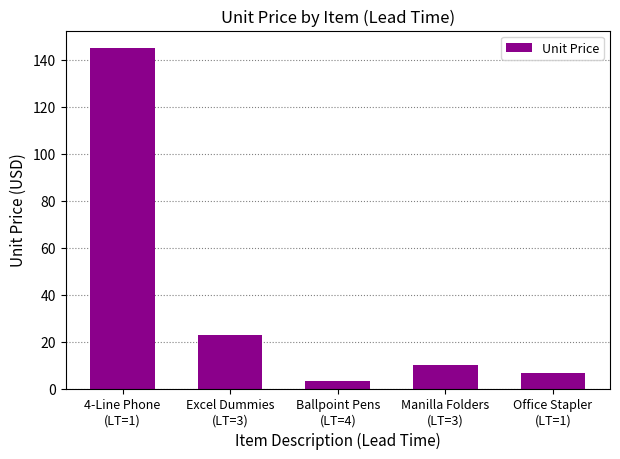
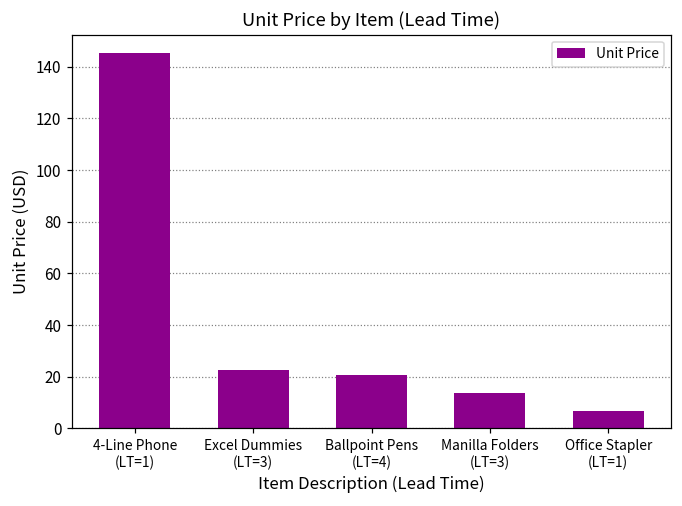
  {
    "4-Line Phone (LT=1)": 145,
    "Excel Dummies (LT=3)": 23,
-   "Ballpoint Pens (LT=4)": 3,
-   "Manilla Folders (LT=3)": 10,
+   "Ballpoint Pens (LT=4)": 21,
+   "Manilla Folders (LT=3)": 14,
    "Office Stapler (LT=1)": 7
  }
